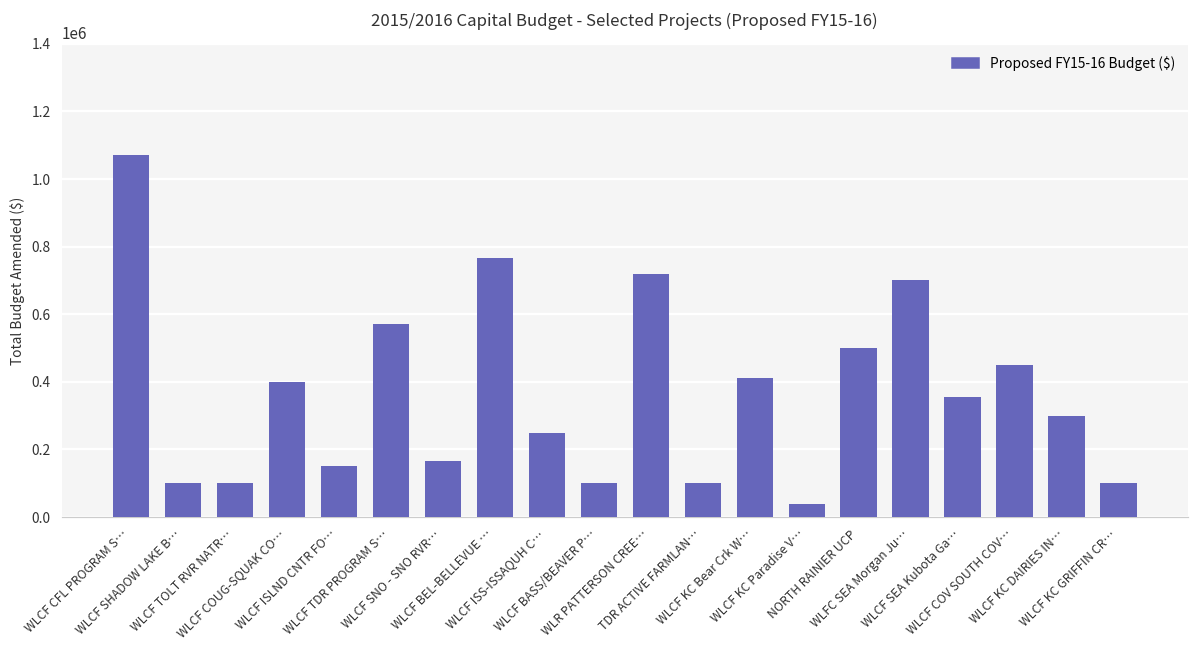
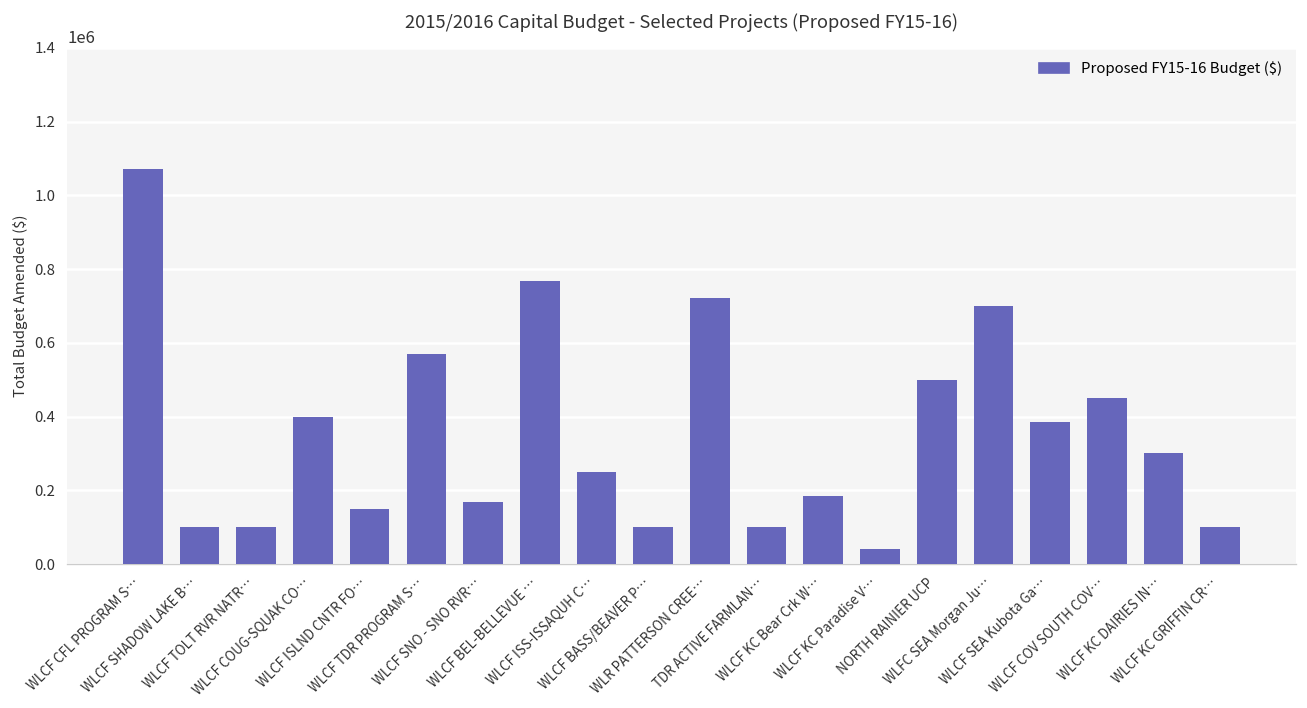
  {
    "WLCF CFL PROGRAM S…": 1070000,
    "WLCF SHADOW LAKE B…": 100000,
    "WLCF TOLT RVR NATR…": 100000,
    "WLCF COUG-SQUAK CO…": 400000,
    "WLCF ISLND CNTR FO…": 150000,
    "WLCF TDR PROGRAM S…": 570000,
    "WLCF SNO - SNO RVR…": 170000,
    "WLCF BEL-BELLEVUE …": 770000,
    "WLCF ISS-ISSAQUH C…": 250000,
    "WLCF BASS/BEAVER P…": 100000,
    "WLR PATTERSON CREE…": 720000,
    "TDR ACTIVE FARMLAN…": 100000,
-   "WLCF KC Bear Crk W…": 410000,
+   "WLCF KC Bear Crk W…": 180000,
    "WLCF KC Paradise V…": 40000,
    "NORTH RAINIER UCP": 500000,
    "WLFC SEA Morgan Ju…": 700000,
-   "WLCF SEA Kubota Ga…": 350000,
+   "WLCF SEA Kubota Ga…": 390000,
    "WLCF COV SOUTH COV…": 450000,
    "WLCF KC DAIRIES IN…": 300000,
    "WLCF KC GRIFFIN CR…": 100000
  }
